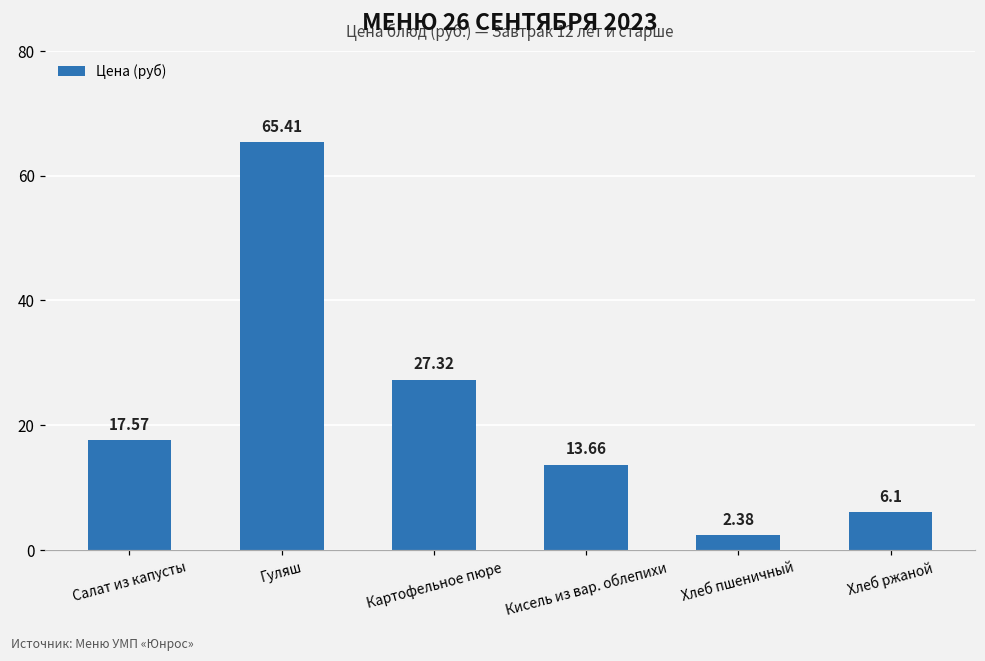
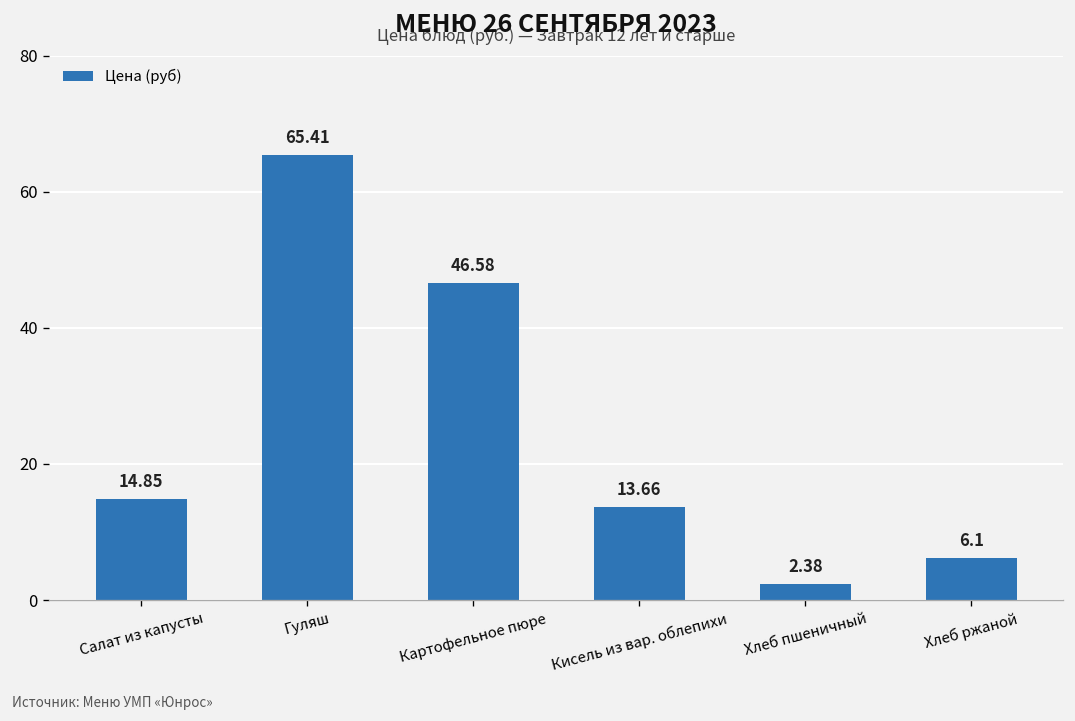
  {
-   "Салат из капусты": 17.57,
+   "Салат из капусты": 14.85,
    "Гуляш": 65.41,
-   "Картофельное пюре": 27.32,
+   "Картофельное пюре": 46.58,
    "Кисель из вар. облепихи": 13.66,
    "Хлеб пшеничный": 2.38,
    "Хлеб ржаной": 6.1
  }
